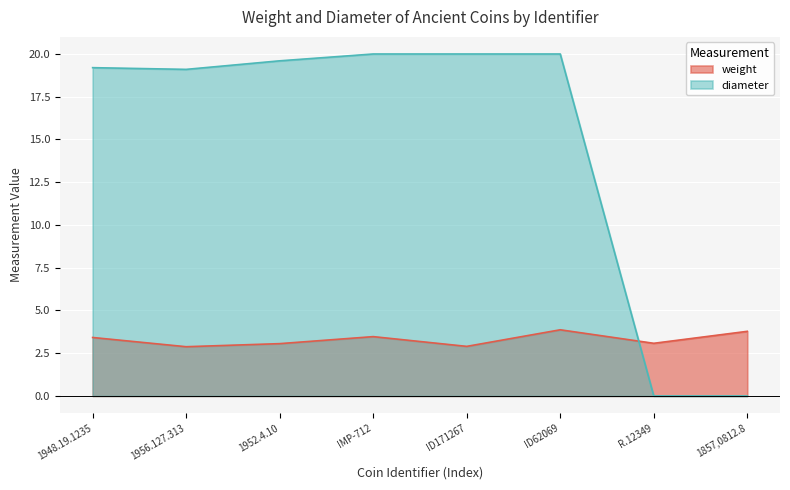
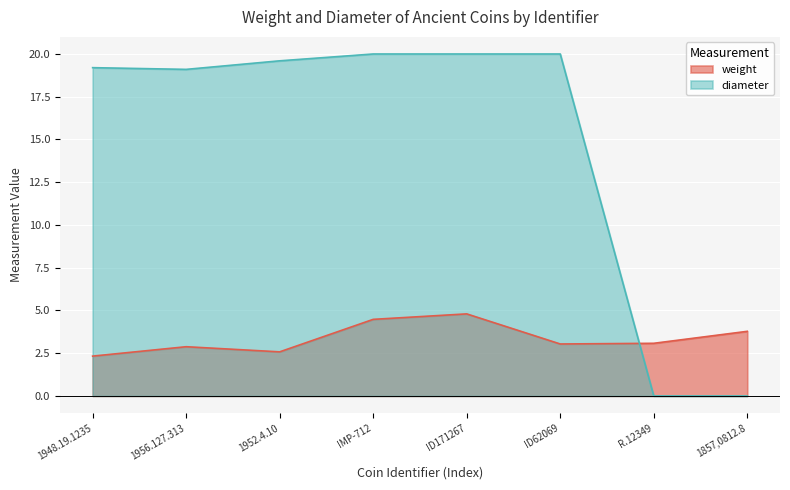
  {
    "weight": {
-     "1948.19.1235": 3.4,
+     "1948.19.1235": 2.3,
      "1956.127.313": 2.9,
-     "1952.4.10": 3.1,
-     "IMP-712": 3.5,
-     "ID171267": 2.9,
-     "ID62069": 3.9,
+     "1952.4.10": 2.6,
+     "IMP-712": 4.5,
+     "ID171267": 4.8,
+     "ID62069": 3.0,
      "R.12349": 3.1,
      "1857,0812.8": 3.8
    },
    "diameter": {
      "1948.19.1235": 19.2,
      "1956.127.313": 19.1,
      "1952.4.10": 19.6,
      "IMP-712": 20.0,
      "ID171267": 20.0,
      "ID62069": 20.0,
      "R.12349": 0.0,
      "1857,0812.8": 0.0
    }
  }
